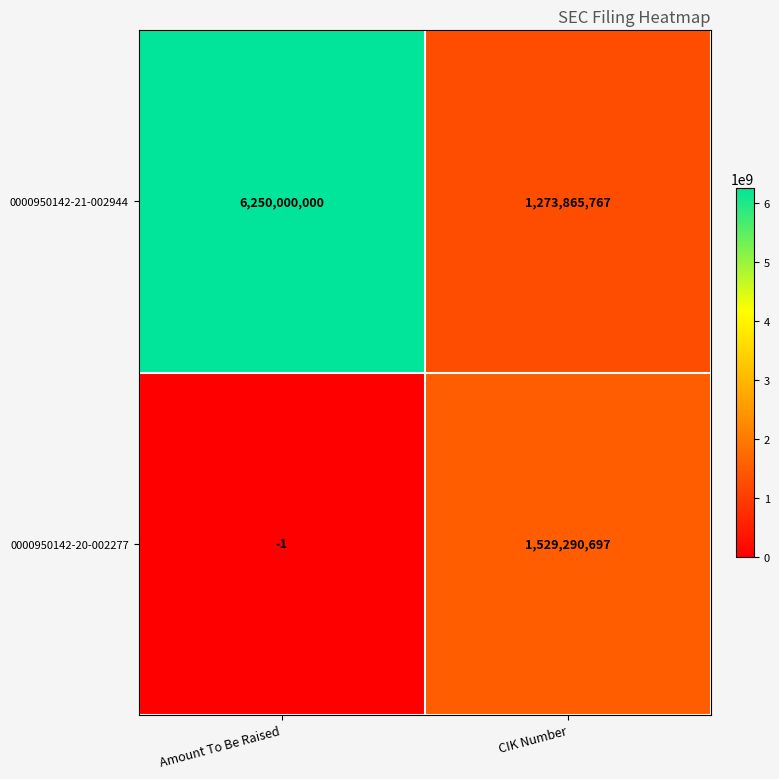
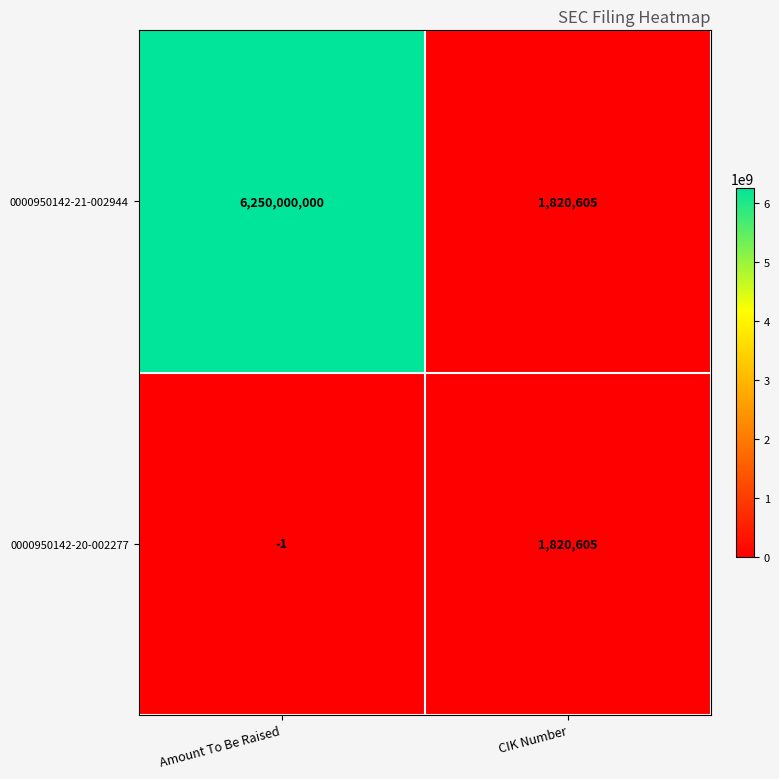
  {
    "0000950142-21-002944": {
      "Amount To Be Raised": "6,250,000,000",
-     "CIK Number": "1,273,865,767"
+     "CIK Number": "1,820,605"
    },
    "0000950142-20-002277": {
      "Amount To Be Raised": "-1",
-     "CIK Number": "1,529,290,697"
+     "CIK Number": "1,820,605"
    }
  }
